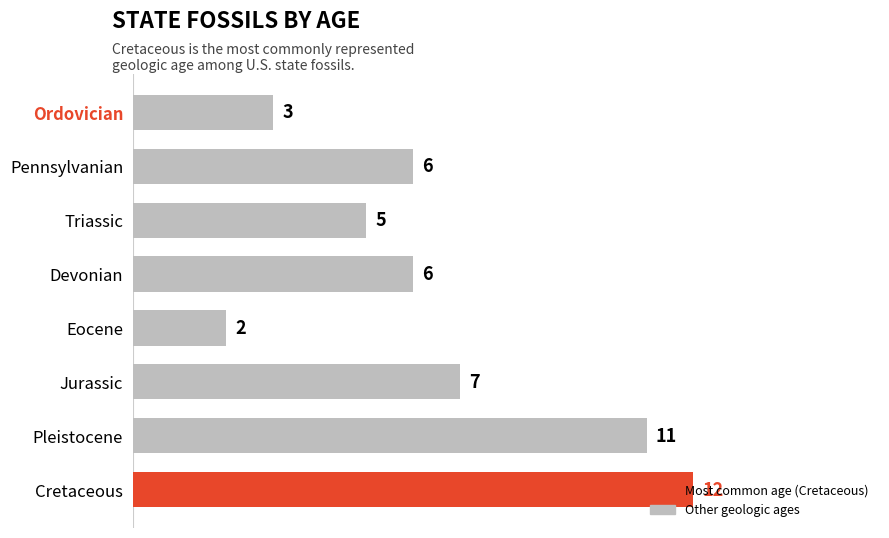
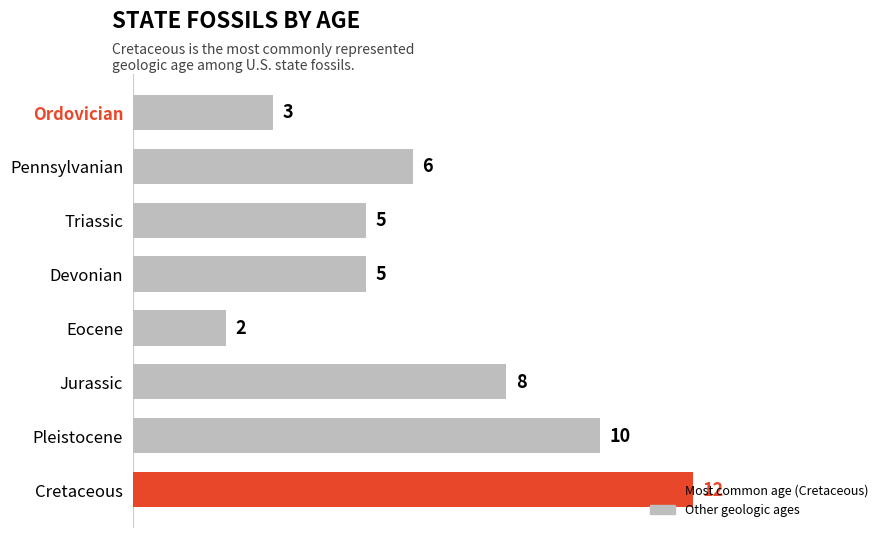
  {
    "Ordovician": 3,
    "Pennsylvanian": 6,
    "Triassic": 5,
-   "Devonian": 6,
+   "Devonian": 5,
    "Eocene": 2,
-   "Jurassic": 7,
-   "Pleistocene": 11,
+   "Jurassic": 8,
+   "Pleistocene": 10,
    "Cretaceous": 12
  }
